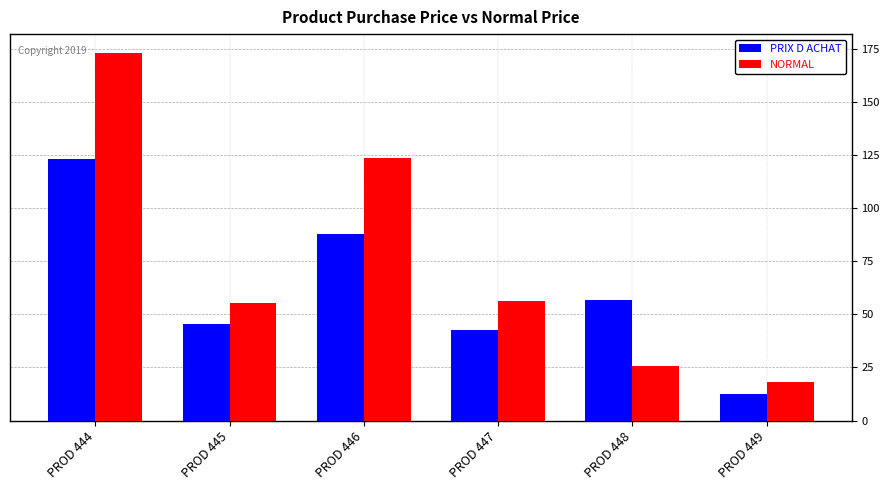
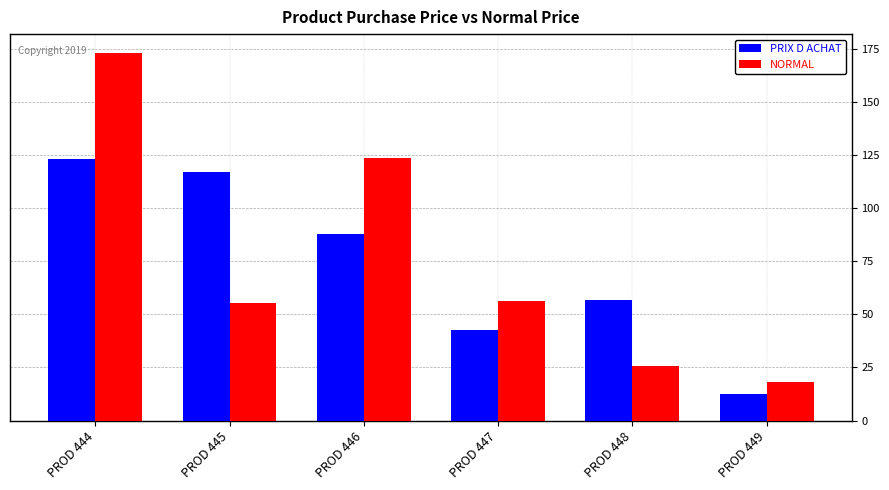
  {
    "PRIX D ACHAT": {
      "PROD 444": 123,
-     "PROD 445": 45,
+     "PROD 445": 117,
      "PROD 446": 88,
      "PROD 447": 43,
      "PROD 448": 57,
      "PROD 449": 12
    },
    "NORMAL": {
      "PROD 444": 173,
      "PROD 445": 56,
      "PROD 446": 124,
      "PROD 447": 56,
      "PROD 448": 26,
      "PROD 449": 18
    }
  }
